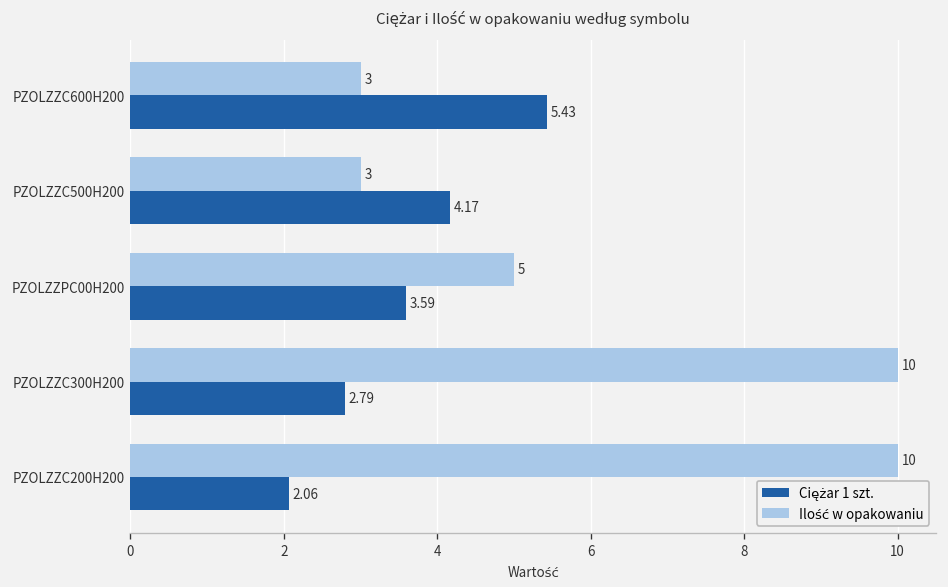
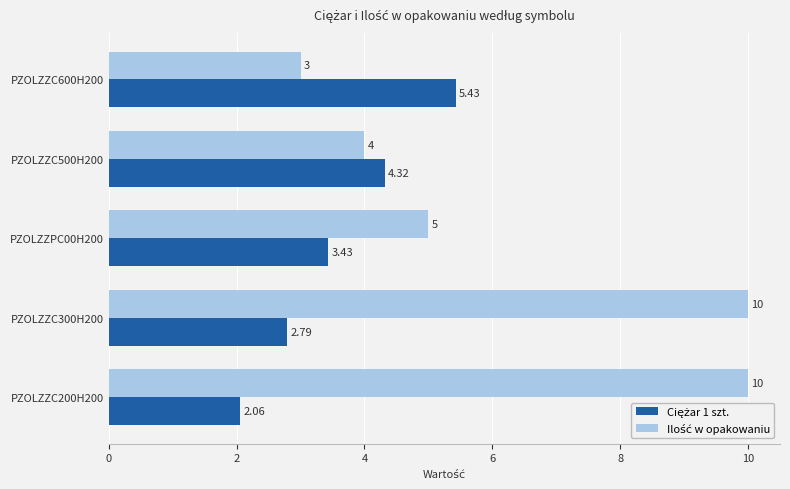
  {
    "Ciężar 1 szt.": {
      "PZOLZZC600H200": 5.43,
-     "PZOLZZC500H200": 4.17,
-     "PZOLZZPC00H200": 3.59,
+     "PZOLZZC500H200": 4.32,
+     "PZOLZZPC00H200": 3.43,
      "PZOLZZC300H200": 2.79,
      "PZOLZZC200H200": 2.06
    },
    "Ilość w opakowaniu": {
      "PZOLZZC600H200": 3,
-     "PZOLZZC500H200": 3,
+     "PZOLZZC500H200": 4,
      "PZOLZZPC00H200": 5,
      "PZOLZZC300H200": 10,
      "PZOLZZC200H200": 10
    }
  }
